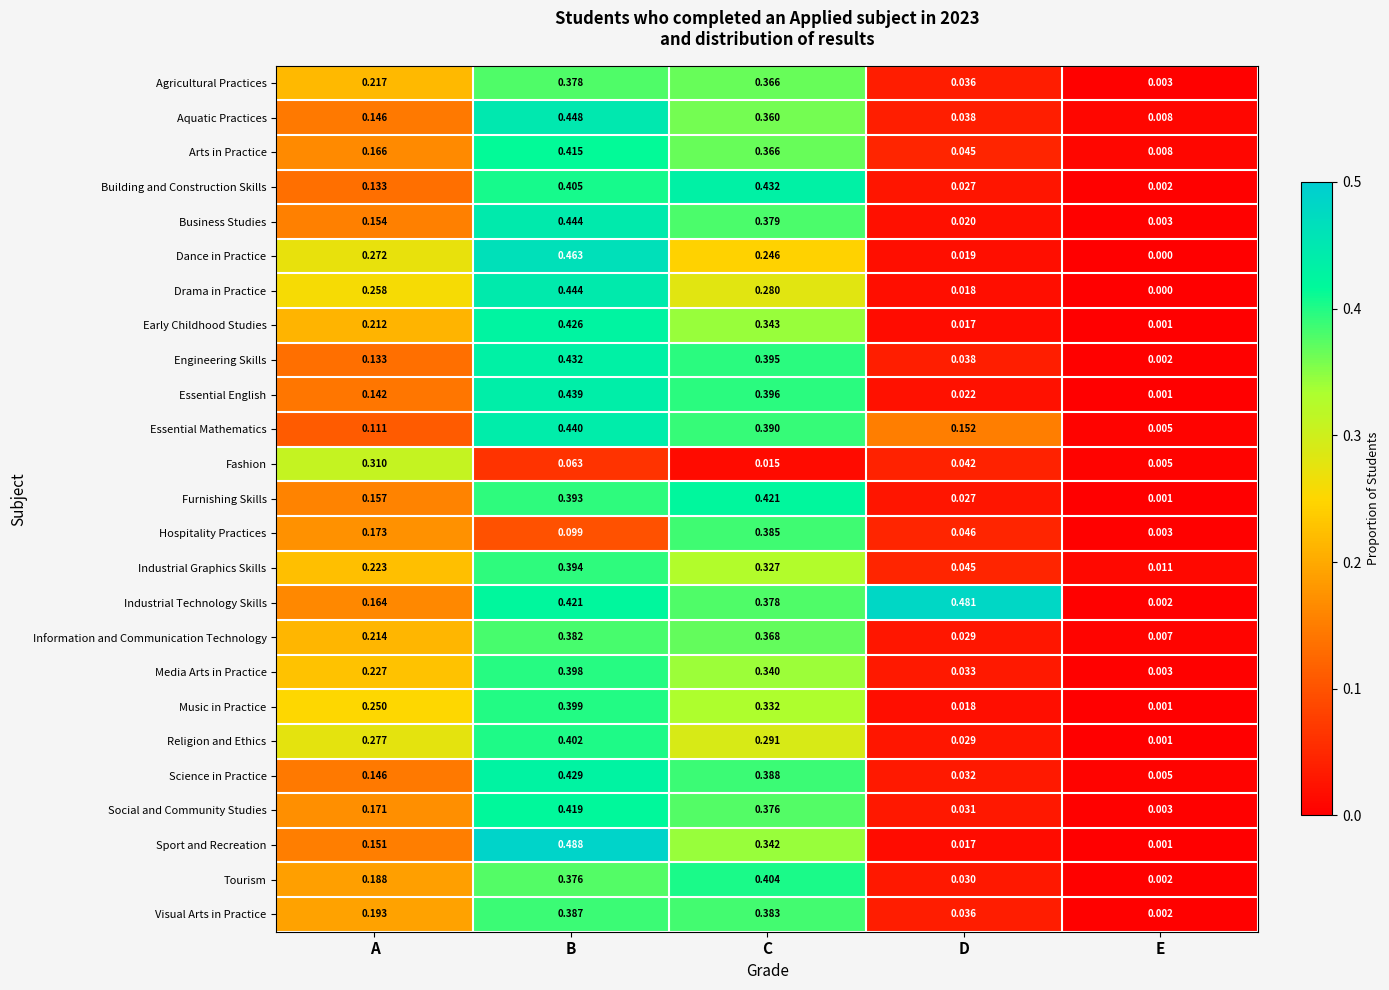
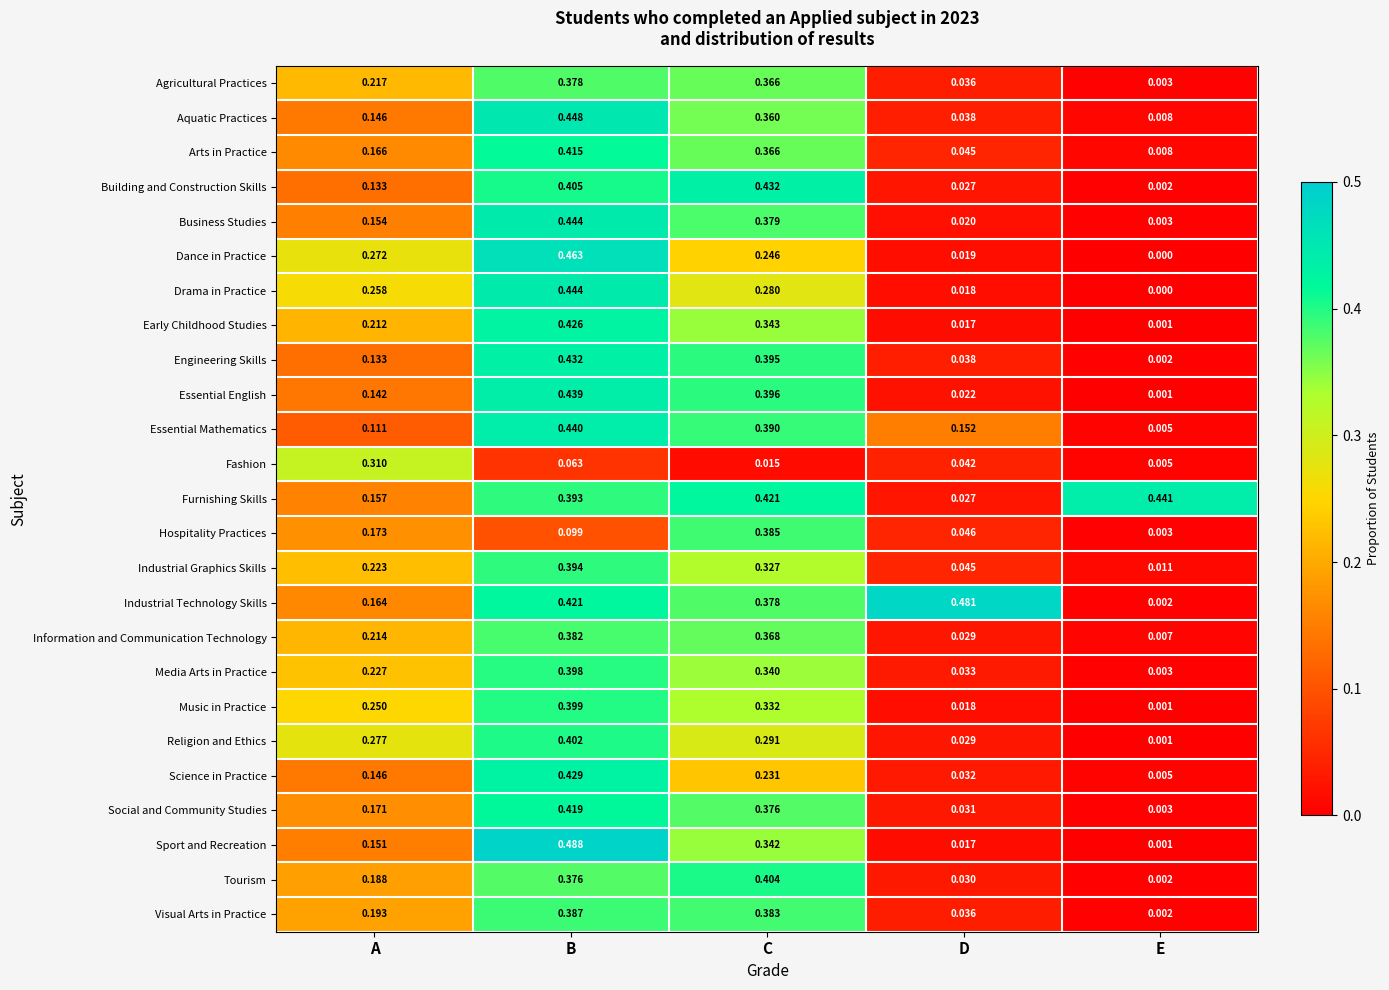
  {
    "Agricultural Practices": {
      "A": 0.217,
      "B": 0.378,
      "C": 0.366,
      "D": 0.036,
      "E": 0.003
    },
    "Aquatic Practices": {
      "A": 0.146,
      "B": 0.448,
      "C": 0.360,
      "D": 0.038,
      "E": 0.008
    },
    "Arts in Practice": {
      "A": 0.166,
      "B": 0.415,
      "C": 0.366,
      "D": 0.045,
      "E": 0.008
    },
    "Building and Construction Skills": {
      "A": 0.133,
      "B": 0.405,
      "C": 0.432,
      "D": 0.027,
      "E": 0.002
    },
    "Business Studies": {
      "A": 0.154,
      "B": 0.444,
      "C": 0.379,
      "D": 0.020,
      "E": 0.003
    },
    "Dance in Practice": {
      "A": 0.272,
      "B": 0.463,
      "C": 0.246,
      "D": 0.019,
      "E": 0.000
    },
    "Drama in Practice": {
      "A": 0.258,
      "B": 0.444,
      "C": 0.280,
      "D": 0.018,
      "E": 0.000
    },
    "Early Childhood Studies": {
      "A": 0.212,
      "B": 0.426,
      "C": 0.343,
      "D": 0.017,
      "E": 0.001
    },
    "Engineering Skills": {
      "A": 0.133,
      "B": 0.432,
      "C": 0.395,
      "D": 0.038,
      "E": 0.002
    },
    "Essential English": {
      "A": 0.142,
      "B": 0.439,
      "C": 0.396,
      "D": 0.022,
      "E": 0.001
    },
    "Essential Mathematics": {
      "A": 0.111,
      "B": 0.440,
      "C": 0.390,
      "D": 0.152,
      "E": 0.005
    },
    "Fashion": {
      "A": 0.310,
      "B": 0.063,
      "C": 0.015,
      "D": 0.042,
      "E": 0.005
    },
    "Furnishing Skills": {
      "A": 0.157,
      "B": 0.393,
      "C": 0.421,
      "D": 0.027,
-     "E": 0.001
+     "E": 0.441
    },
    "Hospitality Practices": {
      "A": 0.173,
      "B": 0.099,
      "C": 0.385,
      "D": 0.046,
      "E": 0.003
    },
    "Industrial Graphics Skills": {
      "A": 0.223,
      "B": 0.394,
      "C": 0.327,
      "D": 0.045,
      "E": 0.011
    },
    "Industrial Technology Skills": {
      "A": 0.164,
      "B": 0.421,
      "C": 0.378,
      "D": 0.481,
      "E": 0.002
    },
    "Information and Communication Technology": {
      "A": 0.214,
      "B": 0.382,
      "C": 0.368,
      "D": 0.029,
      "E": 0.007
    },
    "Media Arts in Practice": {
      "A": 0.227,
      "B": 0.398,
      "C": 0.340,
      "D": 0.033,
      "E": 0.003
    },
    "Music in Practice": {
      "A": 0.250,
      "B": 0.399,
      "C": 0.332,
      "D": 0.018,
      "E": 0.001
    },
    "Religion and Ethics": {
      "A": 0.277,
      "B": 0.402,
      "C": 0.291,
      "D": 0.029,
      "E": 0.001
    },
    "Science in Practice": {
      "A": 0.146,
      "B": 0.429,
-     "C": 0.388,
+     "C": 0.231,
      "D": 0.032,
      "E": 0.005
    },
    "Social and Community Studies": {
      "A": 0.171,
      "B": 0.419,
      "C": 0.376,
      "D": 0.031,
      "E": 0.003
    },
    "Sport and Recreation": {
      "A": 0.151,
      "B": 0.488,
      "C": 0.342,
      "D": 0.017,
      "E": 0.001
    },
    "Tourism": {
      "A": 0.188,
      "B": 0.376,
      "C": 0.404,
      "D": 0.030,
      "E": 0.002
    },
    "Visual Arts in Practice": {
      "A": 0.193,
      "B": 0.387,
      "C": 0.383,
      "D": 0.036,
      "E": 0.002
    }
  }
